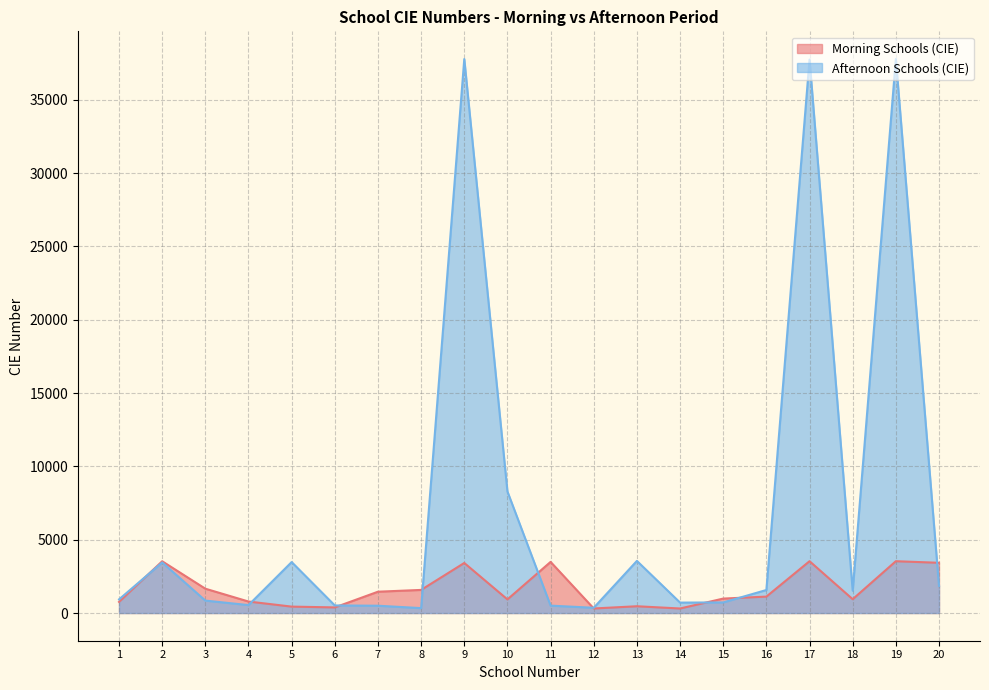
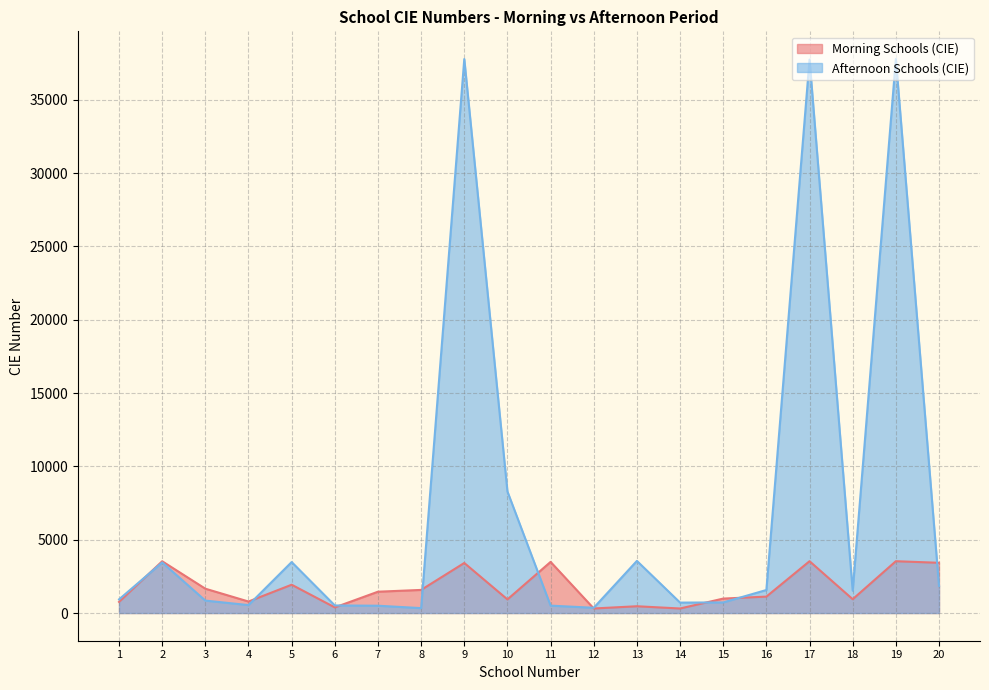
  {
    "Morning Schools (CIE)": {
      "3": 1700,
      "4": 800,
-     "5": 400,
+     "5": 1900,
      "7": 1500,
      "8": 1600,
      "9": 3400,
      "10": 900,
      "11": 3500,
      "13": 500,
      "14": 300,
      "15": 1000,
      "16": 1100,
      "17": 3500,
      "18": 900,
      "19": 3500,
      "20": 3400
    },
    "Afternoon Schools (CIE)": {
      "3": 800,
      "4": 500,
      "5": 3500,
      "7": 500,
      "8": 300,
      "9": 37800,
      "10": 8300,
      "11": 500,
      "13": 3600,
      "14": 700,
      "15": 700,
      "16": 1600,
      "18": 1500,
      "20": 1800
    }
  }
